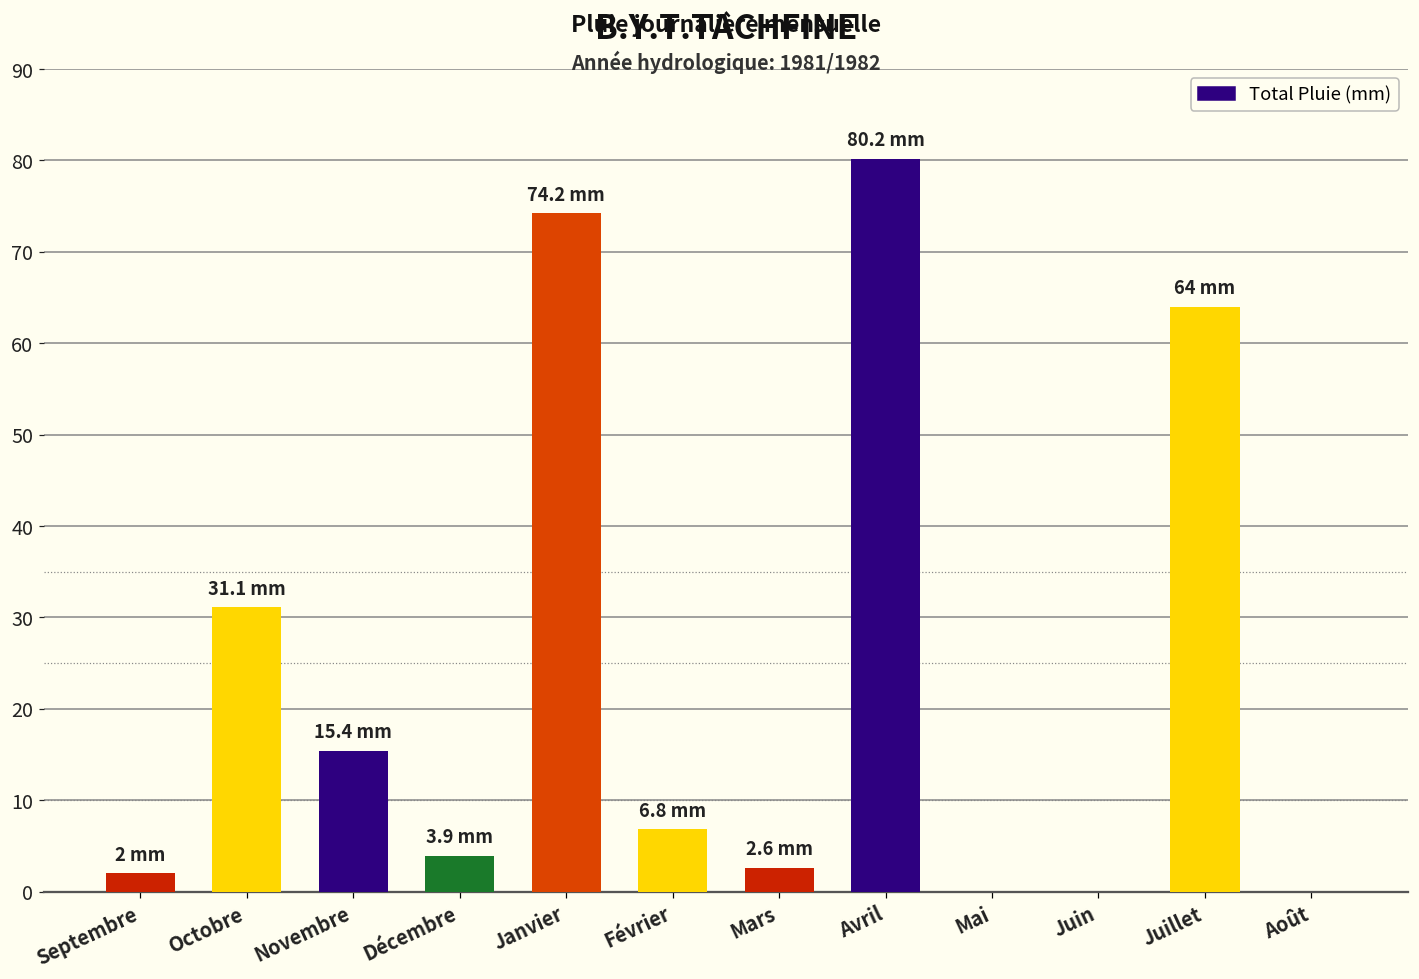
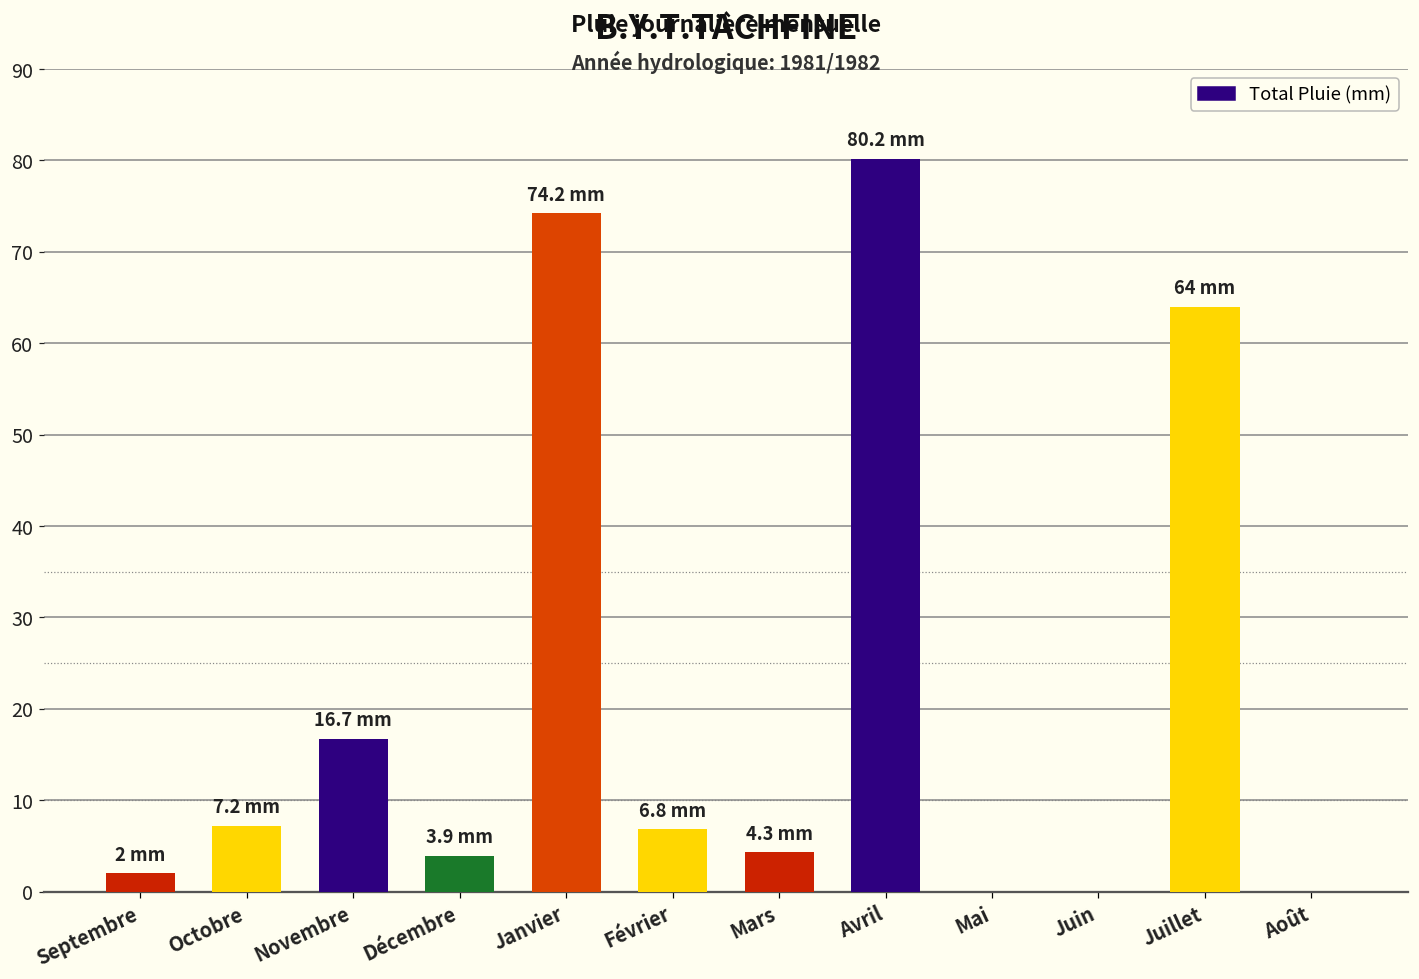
  {
    "Septembre": 2,
-   "Octobre": 31.1,
-   "Novembre": 15.4,
+   "Octobre": 7.2,
+   "Novembre": 16.7,
    "Décembre": 3.9,
    "Janvier": 74.2,
    "Février": 6.8,
-   "Mars": 2.6,
+   "Mars": 4.3,
    "Avril": 80.2,
    "Juillet": 64
  }
